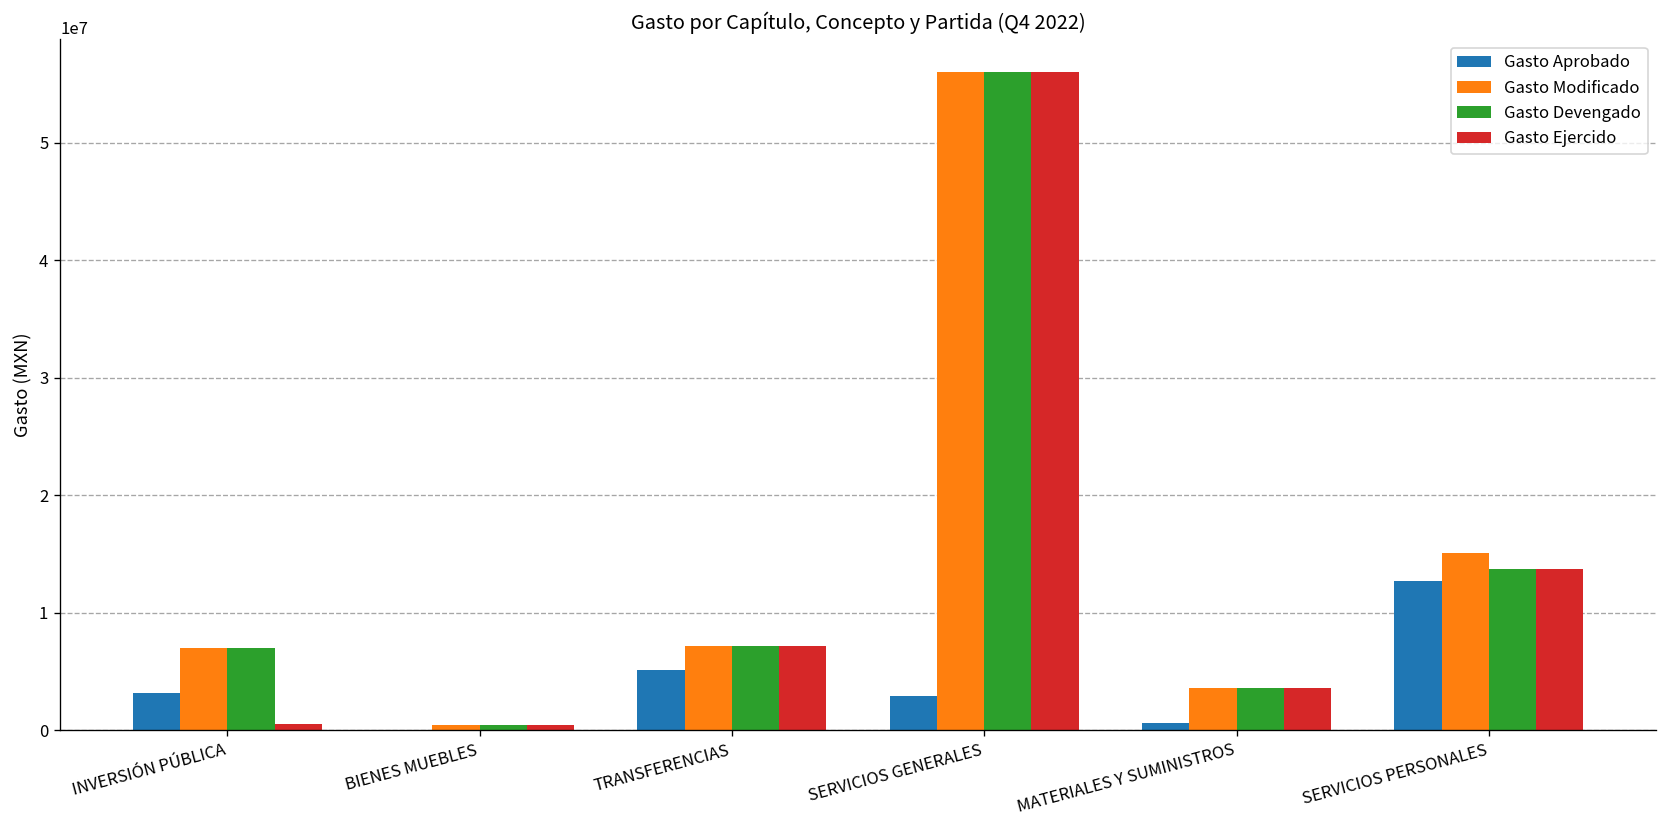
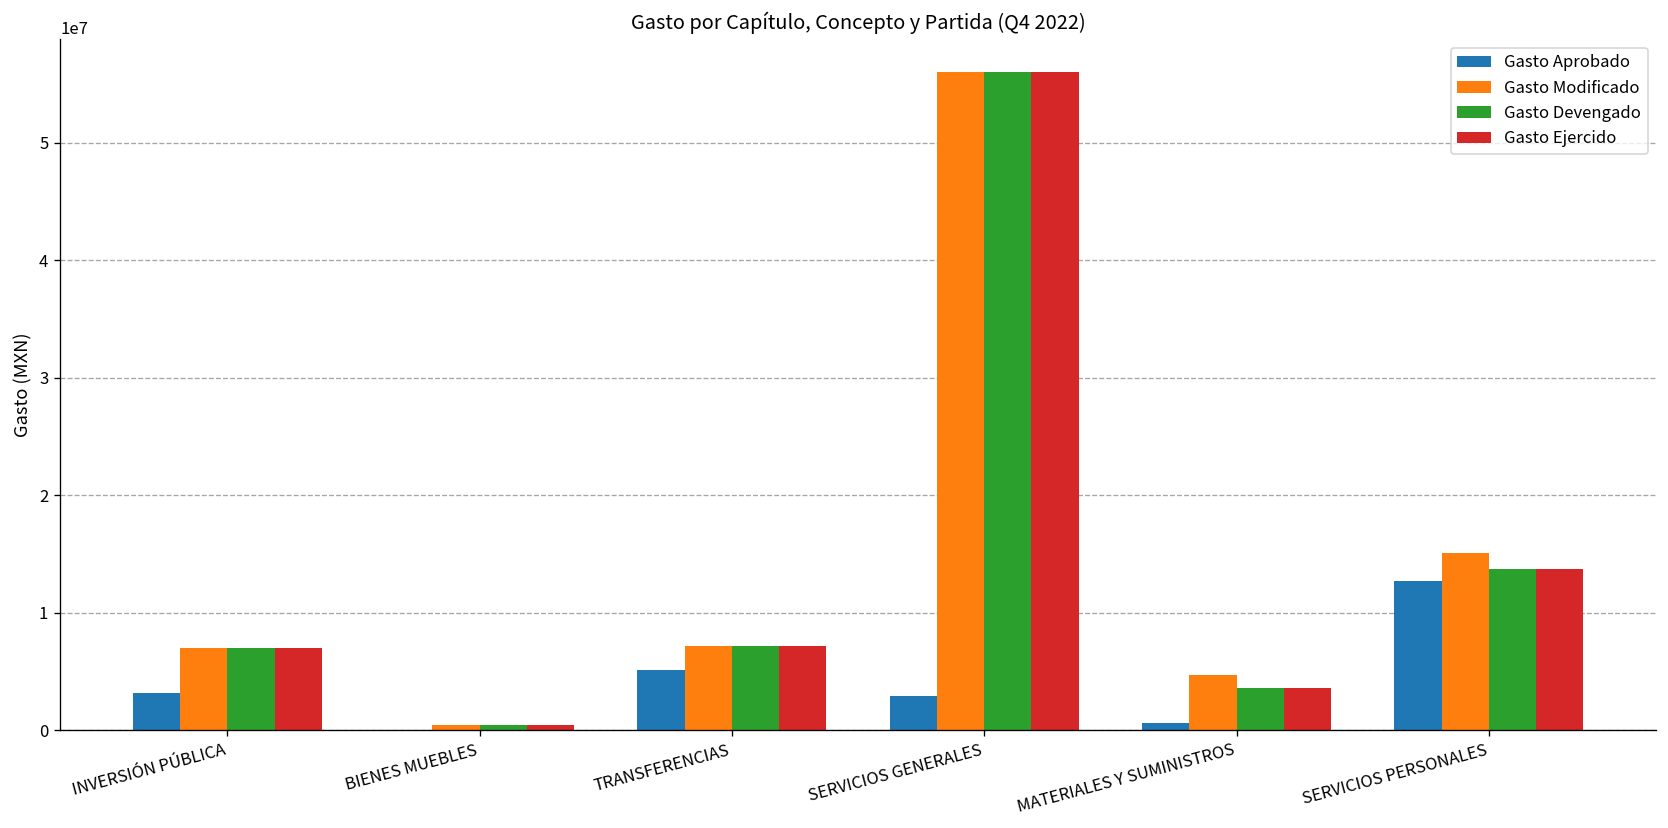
  {
    "Gasto Aprobado": {
      "INVERSIÓN PÚBLICA": 3000000,
      "BIENES MUEBLES": 0,
      "TRANSFERENCIAS": 5000000,
      "SERVICIOS GENERALES": 3000000,
      "MATERIALES Y SUMINISTROS": 1000000,
      "SERVICIOS PERSONALES": 13000000
    },
    "Gasto Modificado": {
      "INVERSIÓN PÚBLICA": 7000000,
      "BIENES MUEBLES": 0,
      "TRANSFERENCIAS": 7000000,
      "SERVICIOS GENERALES": 56000000,
-     "MATERIALES Y SUMINISTROS": 4000000,
+     "MATERIALES Y SUMINISTROS": 5000000,
      "SERVICIOS PERSONALES": 15000000
    },
    "Gasto Devengado": {
      "INVERSIÓN PÚBLICA": 7000000,
      "BIENES MUEBLES": 0,
      "TRANSFERENCIAS": 7000000,
      "SERVICIOS GENERALES": 56000000,
      "MATERIALES Y SUMINISTROS": 4000000,
      "SERVICIOS PERSONALES": 14000000
    },
    "Gasto Ejercido": {
-     "INVERSIÓN PÚBLICA": 0,
+     "INVERSIÓN PÚBLICA": 7000000,
      "BIENES MUEBLES": 0,
      "TRANSFERENCIAS": 7000000,
      "SERVICIOS GENERALES": 56000000,
      "MATERIALES Y SUMINISTROS": 4000000,
      "SERVICIOS PERSONALES": 14000000
    }
  }
